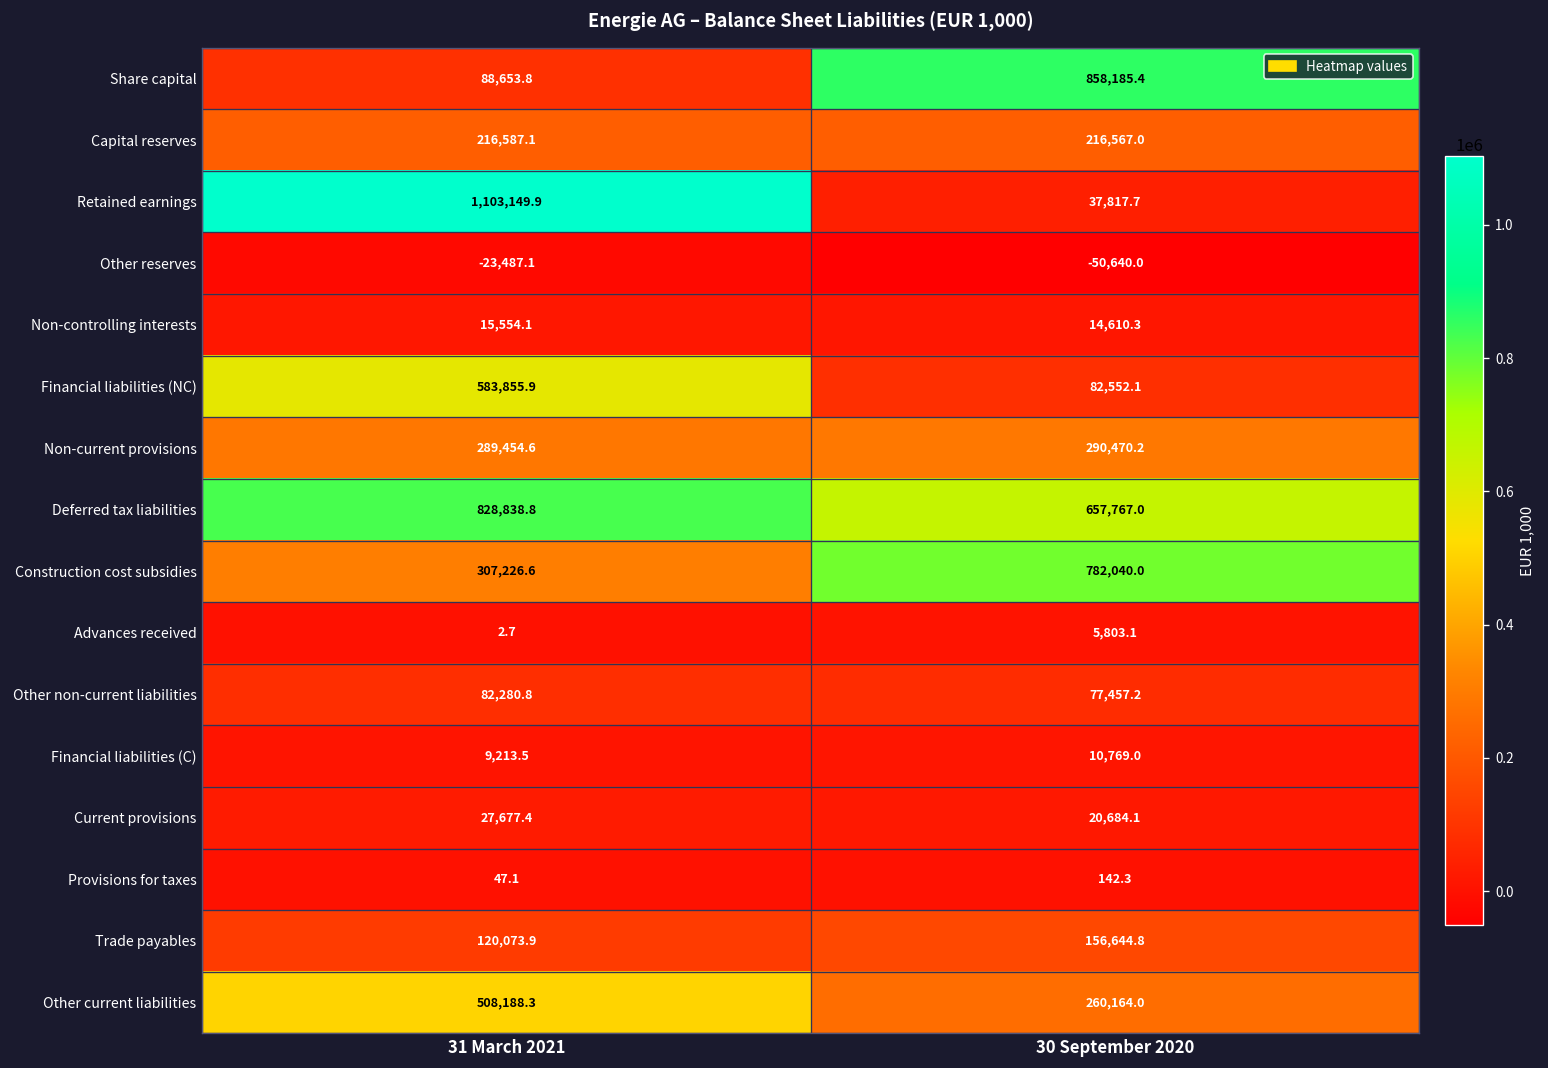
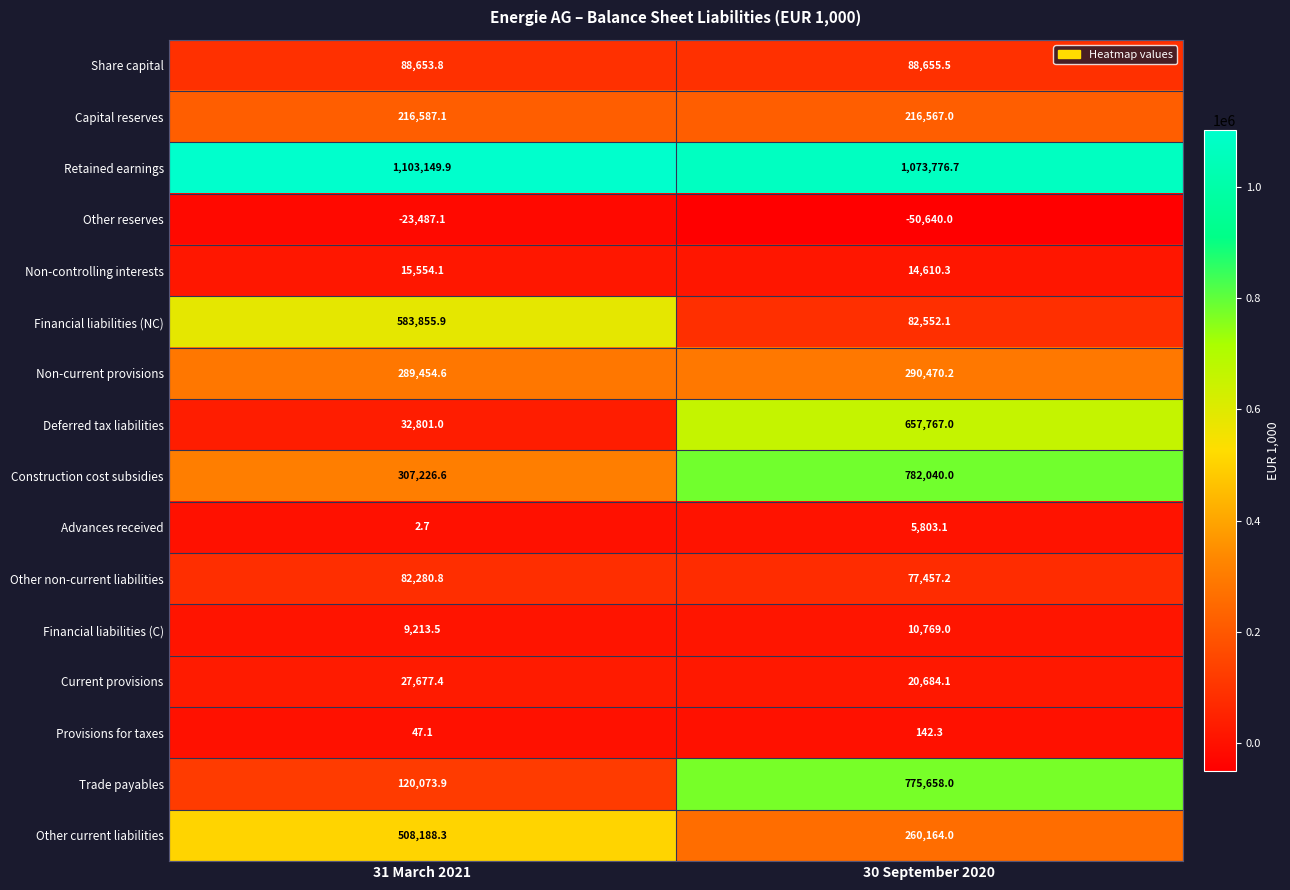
  {
    "Share capital": {
      "31 March 2021": "88,653.8",
-     "30 September 2020": "858,185.4"
+     "30 September 2020": "88,655.5"
    },
    "Capital reserves": {
      "31 March 2021": "216,587.1",
      "30 September 2020": "216,567.0"
    },
    "Retained earnings": {
      "31 March 2021": "1,103,149.9",
-     "30 September 2020": "37,817.7"
+     "30 September 2020": "1,073,776.7"
    },
    "Other reserves": {
      "31 March 2021": "-23,487.1",
      "30 September 2020": "-50,640.0"
    },
    "Non-controlling interests": {
      "31 March 2021": "15,554.1",
      "30 September 2020": "14,610.3"
    },
    "Financial liabilities (NC)": {
      "31 March 2021": "583,855.9",
      "30 September 2020": "82,552.1"
    },
    "Non-current provisions": {
      "31 March 2021": "289,454.6",
      "30 September 2020": "290,470.2"
    },
    "Deferred tax liabilities": {
-     "31 March 2021": "828,838.8",
+     "31 March 2021": "32,801.0",
      "30 September 2020": "657,767.0"
    },
    "Construction cost subsidies": {
      "31 March 2021": "307,226.6",
      "30 September 2020": "782,040.0"
    },
    "Advances received": {
      "31 March 2021": "2.7",
      "30 September 2020": "5,803.1"
    },
    "Other non-current liabilities": {
      "31 March 2021": "82,280.8",
      "30 September 2020": "77,457.2"
    },
    "Financial liabilities (C)": {
      "31 March 2021": "9,213.5",
      "30 September 2020": "10,769.0"
    },
    "Current provisions": {
      "31 March 2021": "27,677.4",
      "30 September 2020": "20,684.1"
    },
    "Provisions for taxes": {
      "31 March 2021": "47.1",
      "30 September 2020": "142.3"
    },
    "Trade payables": {
      "31 March 2021": "120,073.9",
-     "30 September 2020": "156,644.8"
+     "30 September 2020": "775,658.0"
    },
    "Other current liabilities": {
      "31 March 2021": "508,188.3",
      "30 September 2020": "260,164.0"
    }
  }
